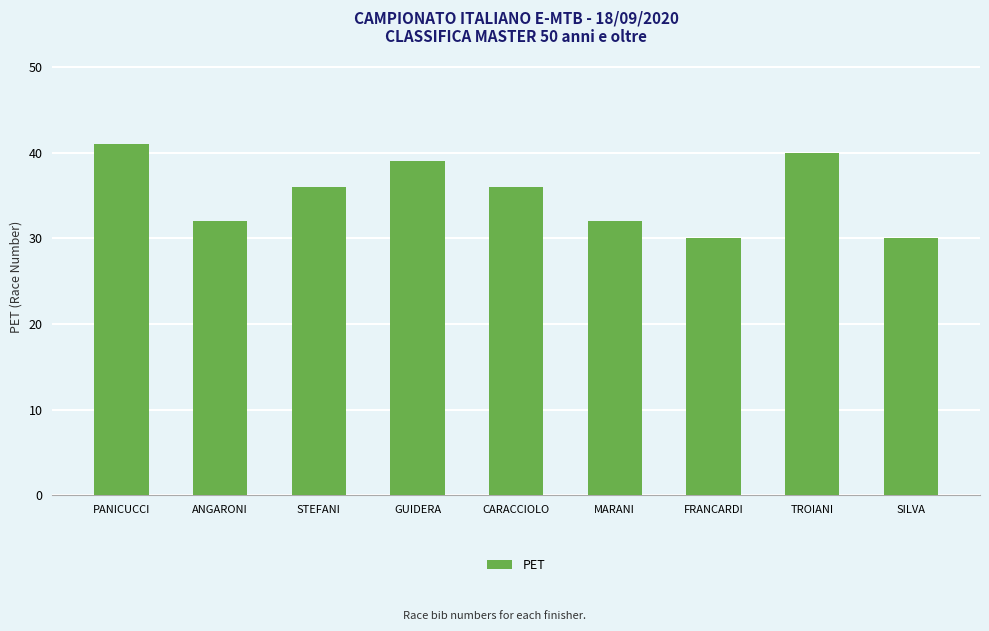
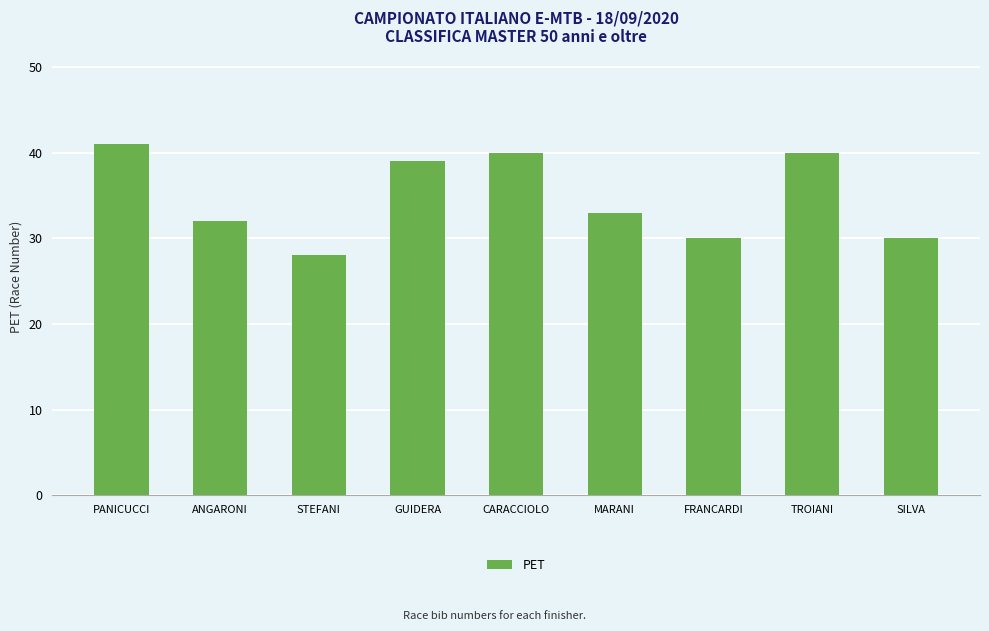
  {
    "PANICUCCI": 41,
    "ANGARONI": 32,
-   "STEFANI": 36,
+   "STEFANI": 28,
    "GUIDERA": 39,
-   "CARACCIOLO": 36,
-   "MARANI": 32,
+   "CARACCIOLO": 40,
+   "MARANI": 33,
    "FRANCARDI": 30,
    "TROIANI": 40,
    "SILVA": 30
  }
